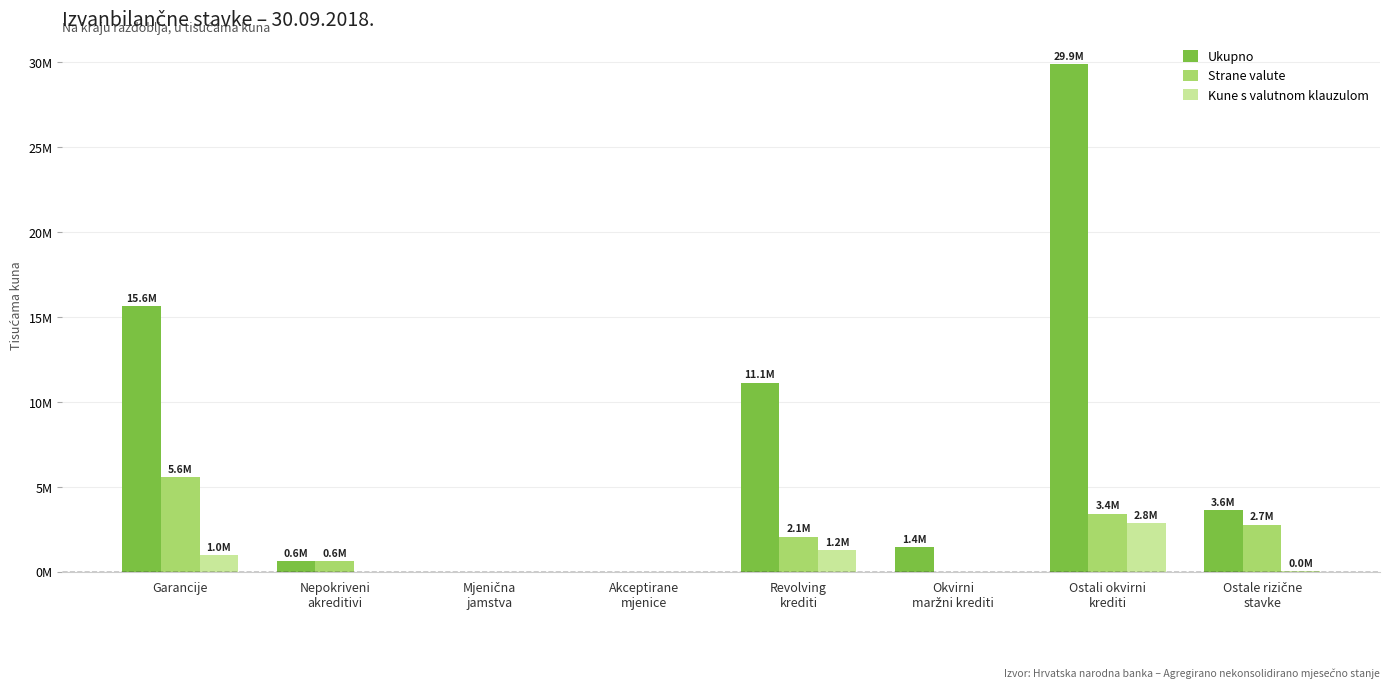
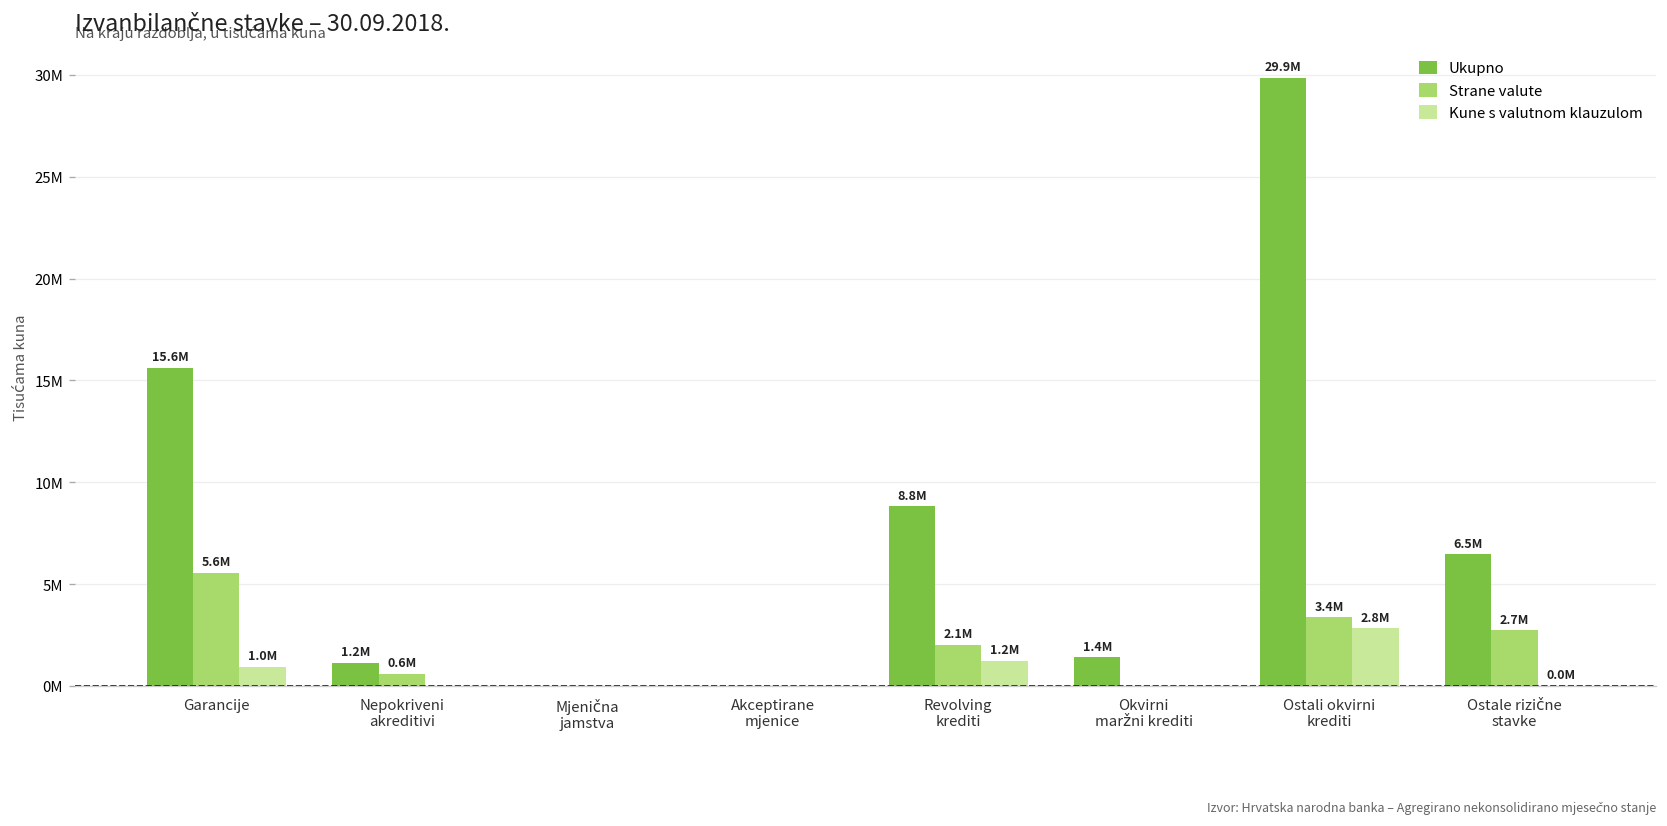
  {
    "Ukupno": {
      "Garancije": "15.6M",
-     "Nepokriveni akreditivi": "0.6M",
-     "Revolving krediti": "11.1M",
+     "Nepokriveni akreditivi": "1.2M",
+     "Revolving krediti": "8.8M",
      "Okvirni maržni krediti": "1.4M",
      "Ostali okvirni krediti": "29.9M",
-     "Ostale rizične stavke": "3.6M"
+     "Ostale rizične stavke": "6.5M"
    }
  }
